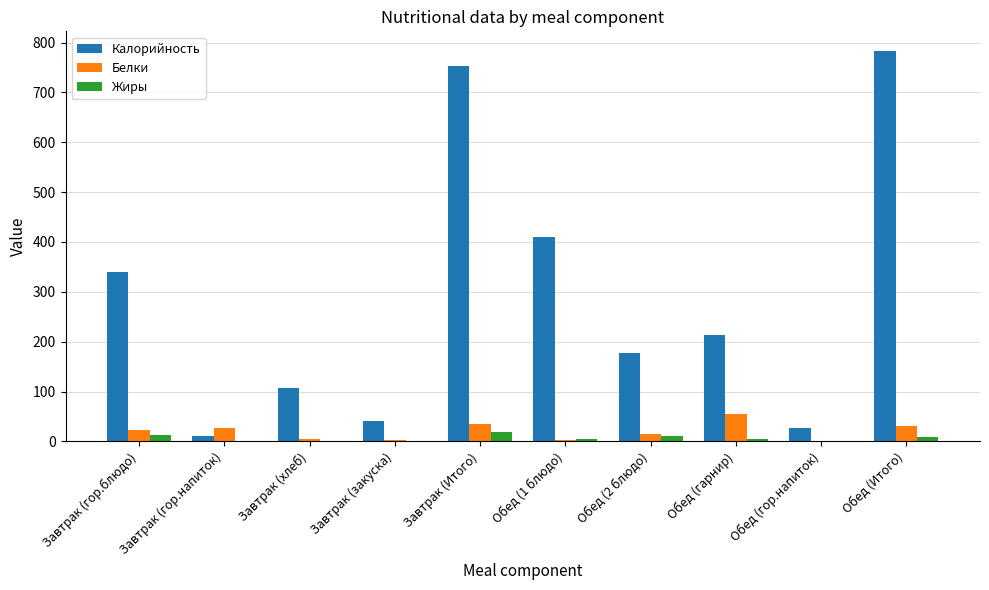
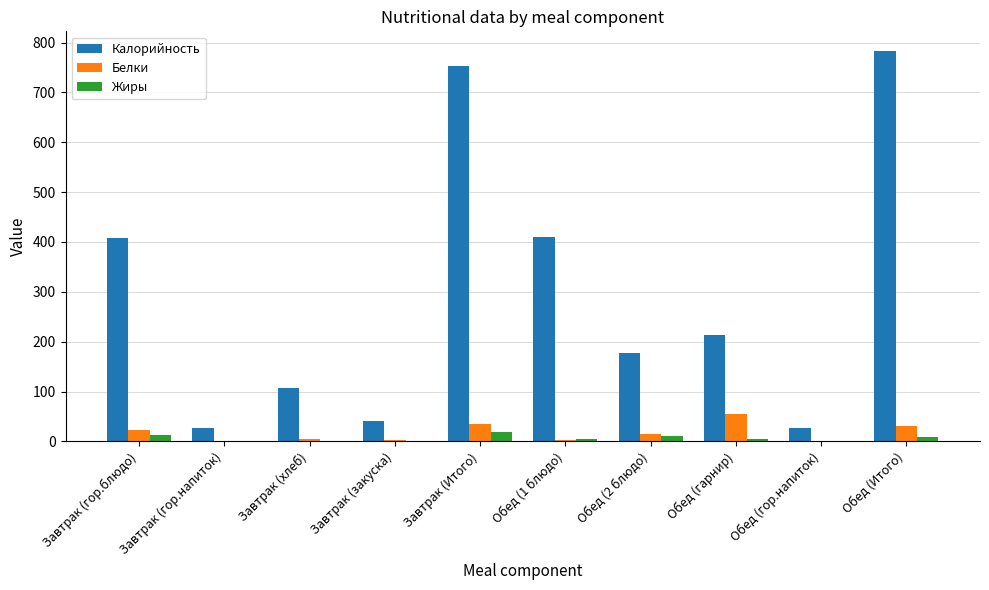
  {
    "Калорийность": {
-     "Завтрак (гор.блюдо)": 340,
-     "Завтрак (гор.напиток)": 10,
+     "Завтрак (гор.блюдо)": 410,
+     "Завтрак (гор.напиток)": 30,
      "Завтрак (хлеб)": 110,
      "Завтрак (закуска)": 40,
      "Завтрак (Итого)": 750,
      "Обед (1 блюдо)": 410,
      "Обед (2 блюдо)": 180,
      "Обед (гарнир)": 210,
      "Обед (гор.напиток)": 30,
      "Обед (Итого)": 780
    },
    "Белки": {
      "Завтрак (гор.блюдо)": 20,
-     "Завтрак (гор.напиток)": 30,
+     "Завтрак (гор.напиток)": 0,
      "Завтрак (Итого)": 40,
      "Обед (2 блюдо)": 10,
      "Обед (гарнир)": 50,
      "Обед (гор.напиток)": 0,
      "Обед (Итого)": 30
    },
    "Жиры": {
      "Завтрак (гор.блюдо)": 10,
      "Завтрак (гор.напиток)": 0,
      "Завтрак (закуска)": 0,
      "Завтрак (Итого)": 20,
      "Обед (1 блюдо)": 10,
      "Обед (2 блюдо)": 10,
      "Обед (гарнир)": 10,
      "Обед (гор.напиток)": 0,
      "Обед (Итого)": 10
    }
  }
